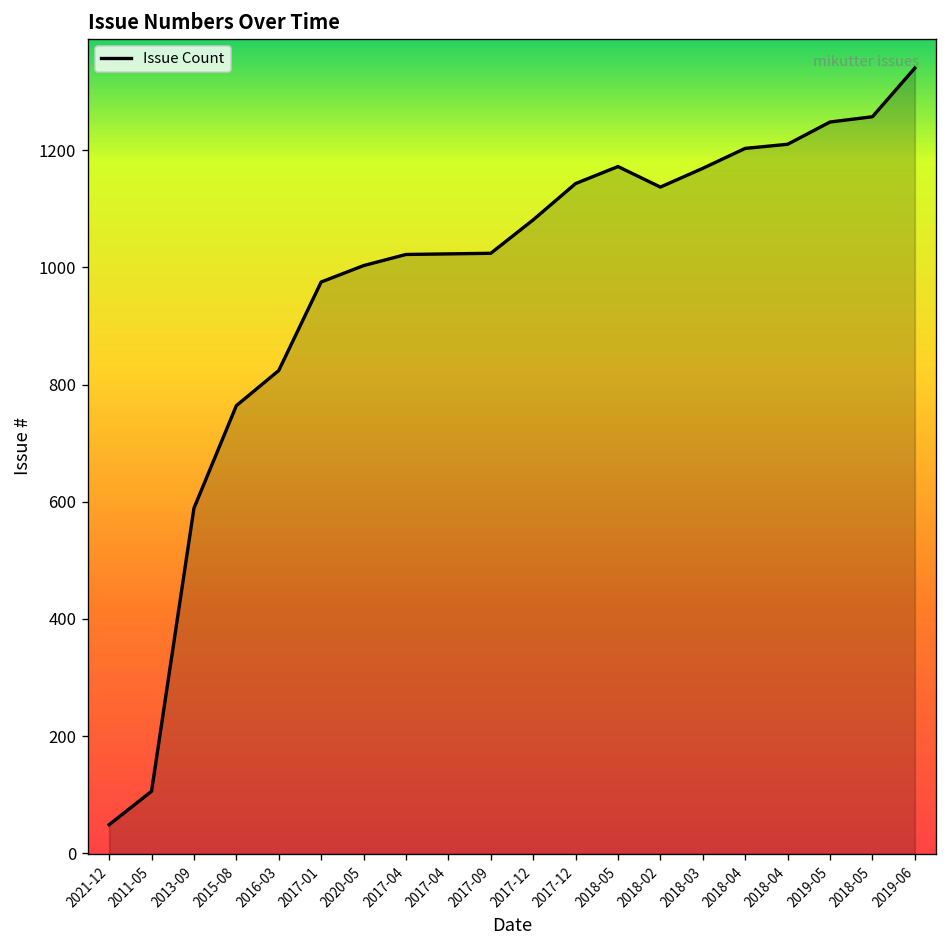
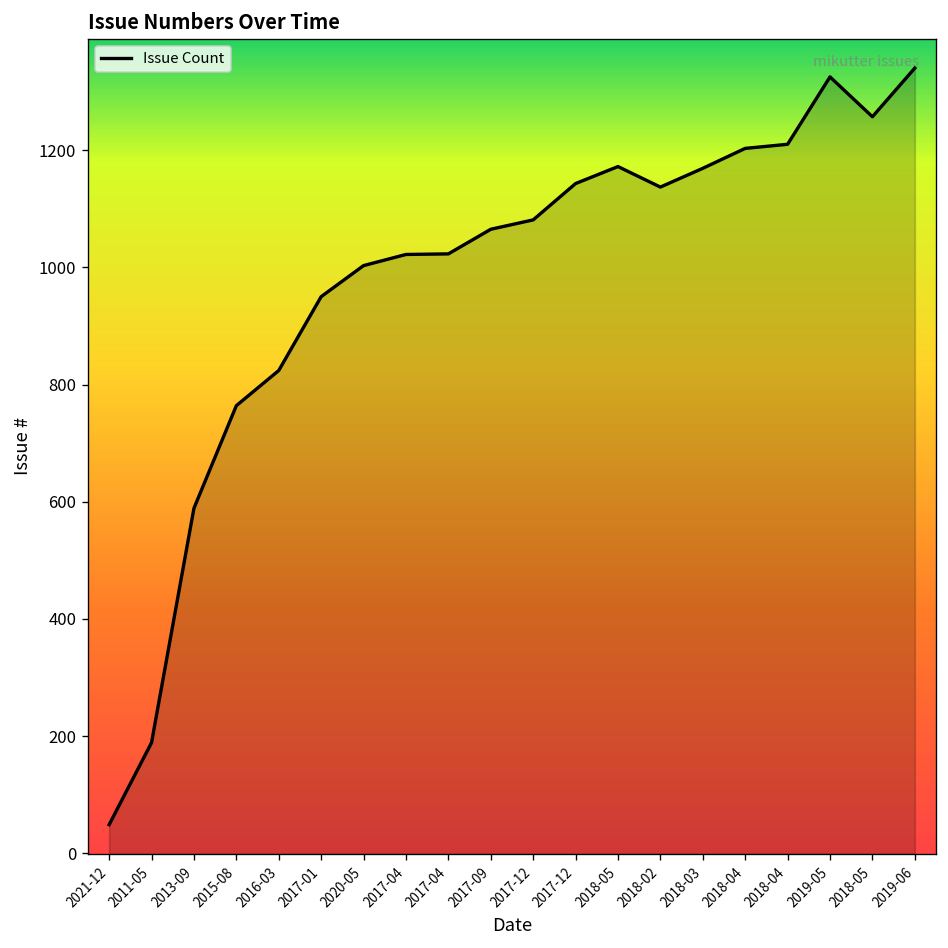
  {
    "2021-12": 50,
-   "2011-05": 110,
+   "2011-05": 190,
    "2013-09": 590,
    "2015-08": 760,
    "2016-03": 820,
-   "2017-01": 980,
+   "2017-01": 950,
    "2020-05": 1000,
-   "2017-09": 1020,
+   "2017-09": 1070,
    "2018-02": 1140,
    "2018-03": 1170,
-   "2019-05": 1250,
+   "2019-05": 1330,
    "2019-06": 1340
  }
